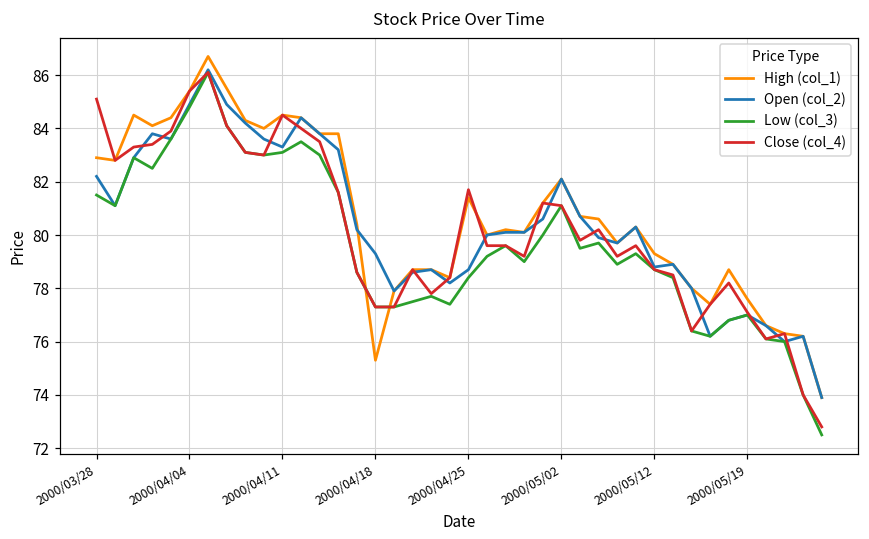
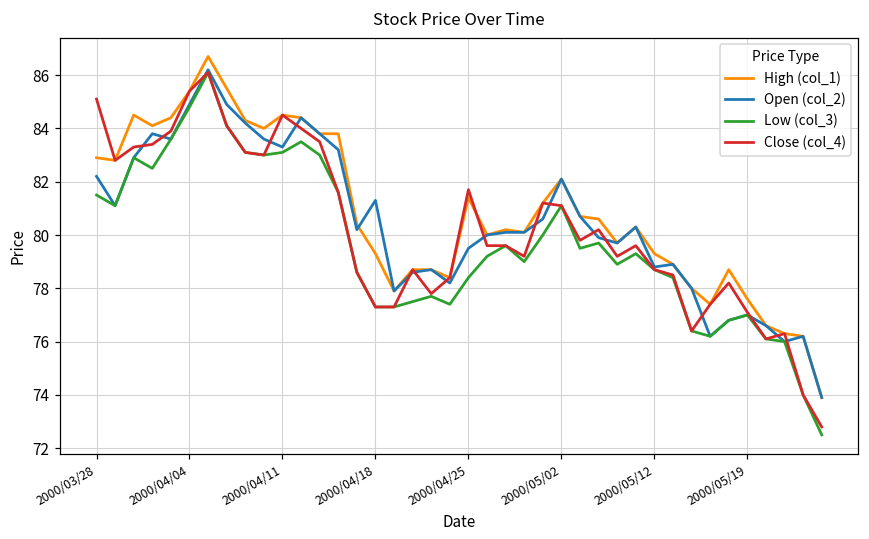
  {
    "High (col_1)": {
      "2000/03/28": 82.9,
-     "2000/04/18": 75.3,
+     "2000/04/18": 79.3,
      "2000/04/25": 81.4,
      "2000/05/12": 79.3,
      "2000/05/19": 77.6
    },
    "Open (col_2)": {
      "2000/03/28": 82.2,
      "2000/04/11": 83.3,
-     "2000/04/18": 79.3,
-     "2000/04/25": 78.7
+     "2000/04/18": 81.3,
+     "2000/04/25": 79.5
    },
    "Low (col_3)": {
      "2000/03/28": 81.5,
      "2000/04/11": 83.1,
      "2000/04/25": 78.4
    },
    "Close (col_4)": {
      "2000/03/28": 85.1,
      "2000/04/25": 81.7
    }
  }
